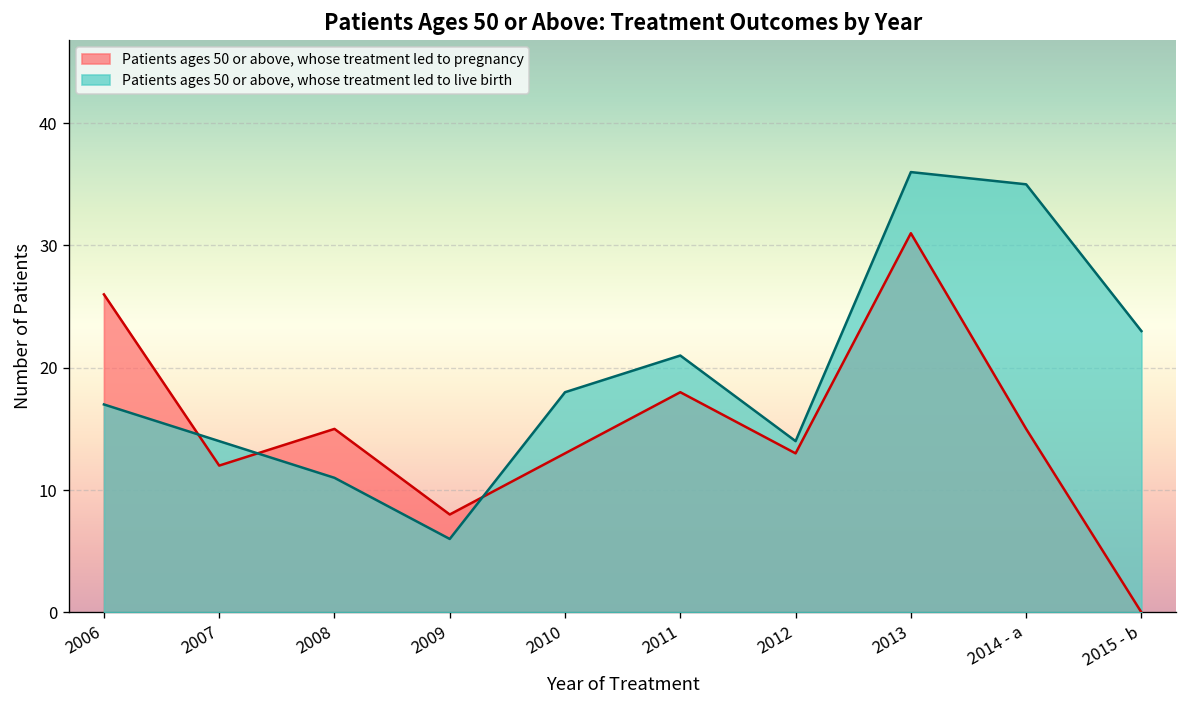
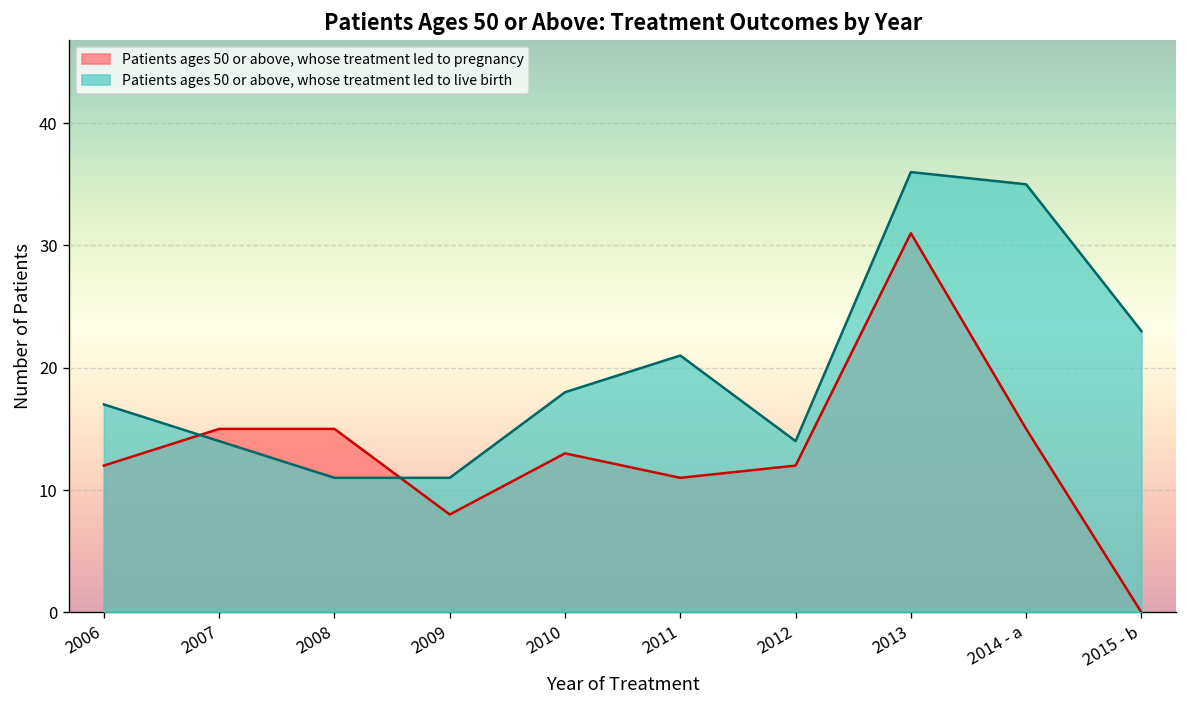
  {
    "Patients ages 50 or above, whose treatment led to pregnancy": {
-     "2006": 26,
-     "2007": 12,
+     "2006": 12,
+     "2007": 15,
      "2008": 15,
      "2009": 8,
      "2010": 13,
-     "2011": 18,
-     "2012": 13,
+     "2011": 11,
+     "2012": 12,
      "2013": 31,
      "2014 - a": 15,
      "2015 - b": 0
    },
    "Patients ages 50 or above, whose treatment led to live birth": {
      "2006": 17,
      "2007": 14,
      "2008": 11,
-     "2009": 6,
+     "2009": 11,
      "2010": 18,
      "2011": 21,
      "2012": 14,
      "2013": 36,
      "2014 - a": 35,
      "2015 - b": 23
    }
  }
